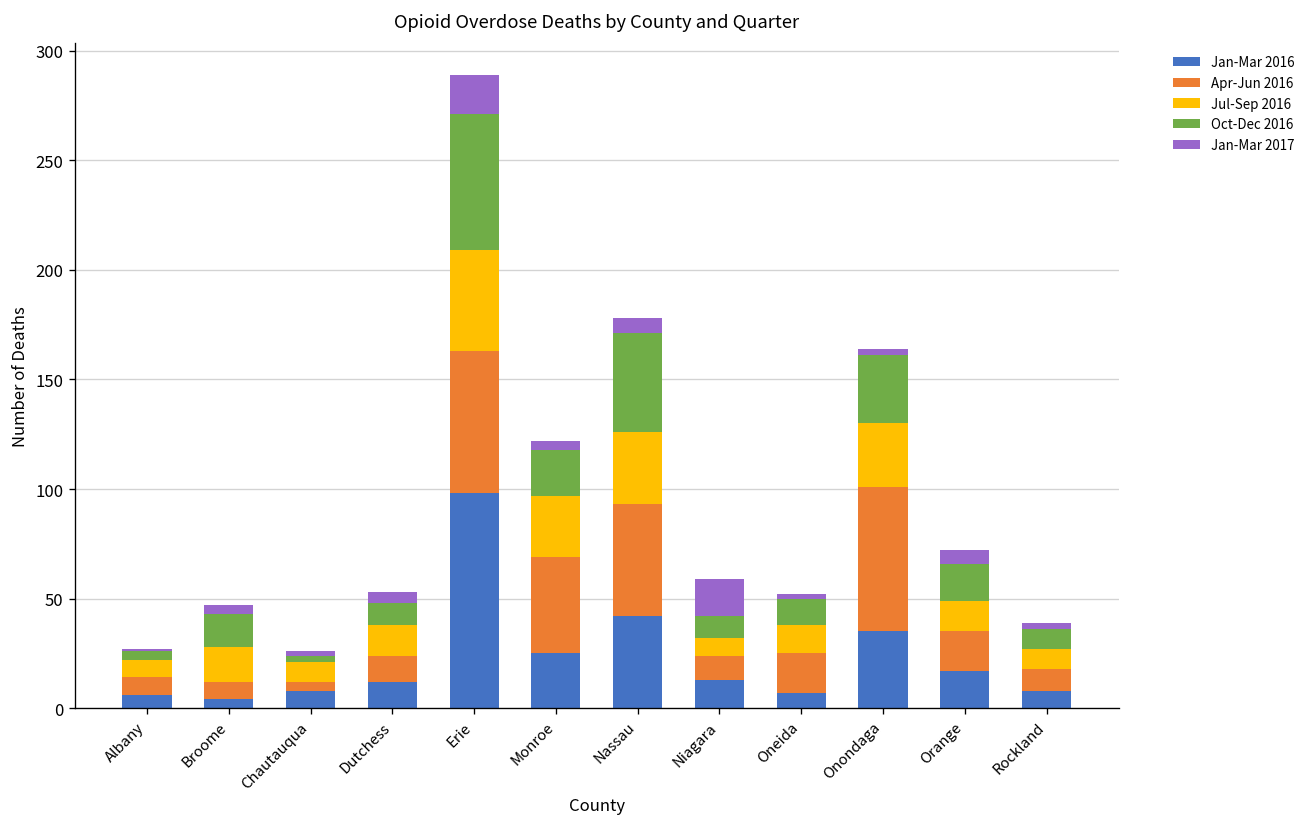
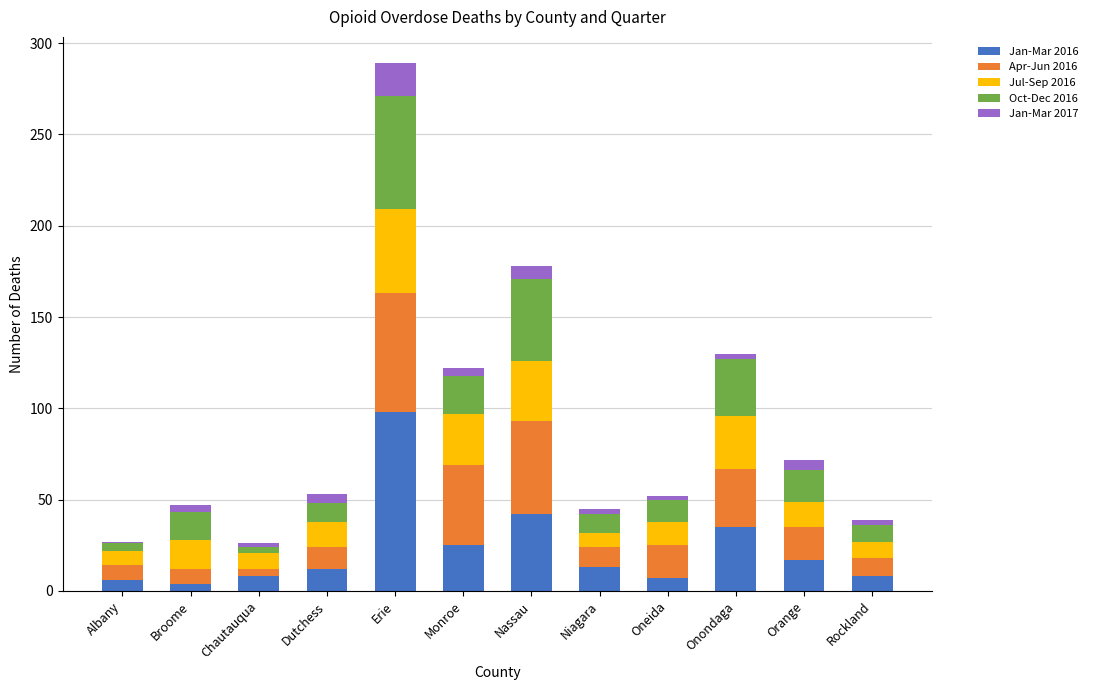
  {
    "Jan-Mar 2016": {
      "Albany": 6,
      "Broome": 4,
      "Chautauqua": 8,
      "Dutchess": 12,
      "Erie": 98,
      "Monroe": 25,
      "Nassau": 42,
      "Niagara": 13,
      "Oneida": 7,
      "Onondaga": 35,
      "Orange": 17,
      "Rockland": 8
    },
    "Apr-Jun 2016": {
      "Albany": 8,
      "Broome": 8,
      "Chautauqua": 4,
      "Dutchess": 12,
      "Erie": 65,
      "Monroe": 44,
      "Nassau": 51,
      "Niagara": 11,
      "Oneida": 18,
-     "Onondaga": 66,
+     "Onondaga": 32,
      "Orange": 18,
      "Rockland": 10
    },
    "Jul-Sep 2016": {
      "Albany": 8,
      "Broome": 16,
      "Chautauqua": 9,
      "Dutchess": 14,
      "Erie": 46,
      "Monroe": 28,
      "Nassau": 33,
      "Niagara": 8,
      "Oneida": 13,
      "Onondaga": 29,
      "Orange": 14,
      "Rockland": 9
    },
    "Oct-Dec 2016": {
      "Albany": 4,
      "Broome": 15,
      "Chautauqua": 3,
      "Dutchess": 10,
      "Erie": 62,
      "Monroe": 21,
      "Nassau": 45,
      "Niagara": 10,
      "Oneida": 12,
      "Onondaga": 31,
      "Orange": 17,
      "Rockland": 9
    },
    "Jan-Mar 2017": {
      "Broome": 4,
      "Chautauqua": 2,
      "Dutchess": 5,
      "Erie": 18,
      "Monroe": 4,
      "Nassau": 7,
-     "Niagara": 17,
+     "Niagara": 3,
      "Oneida": 2,
      "Onondaga": 3,
      "Orange": 6,
      "Rockland": 3
    }
  }
